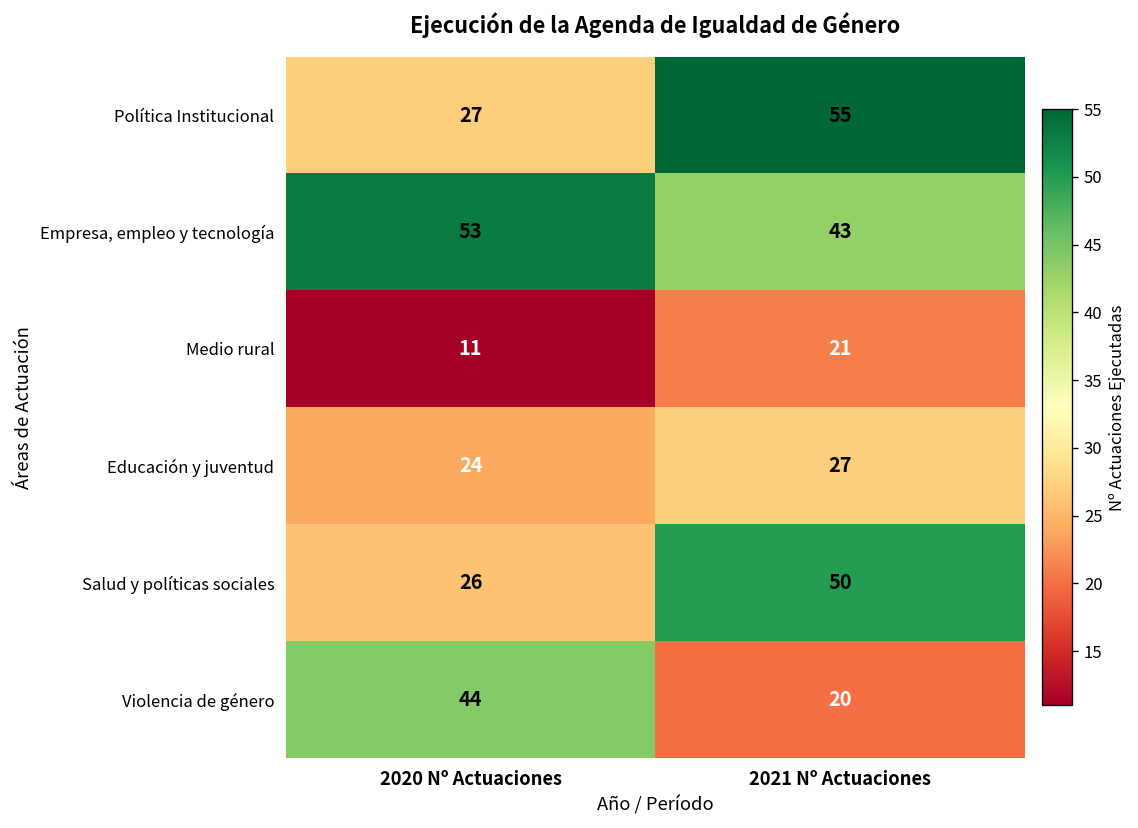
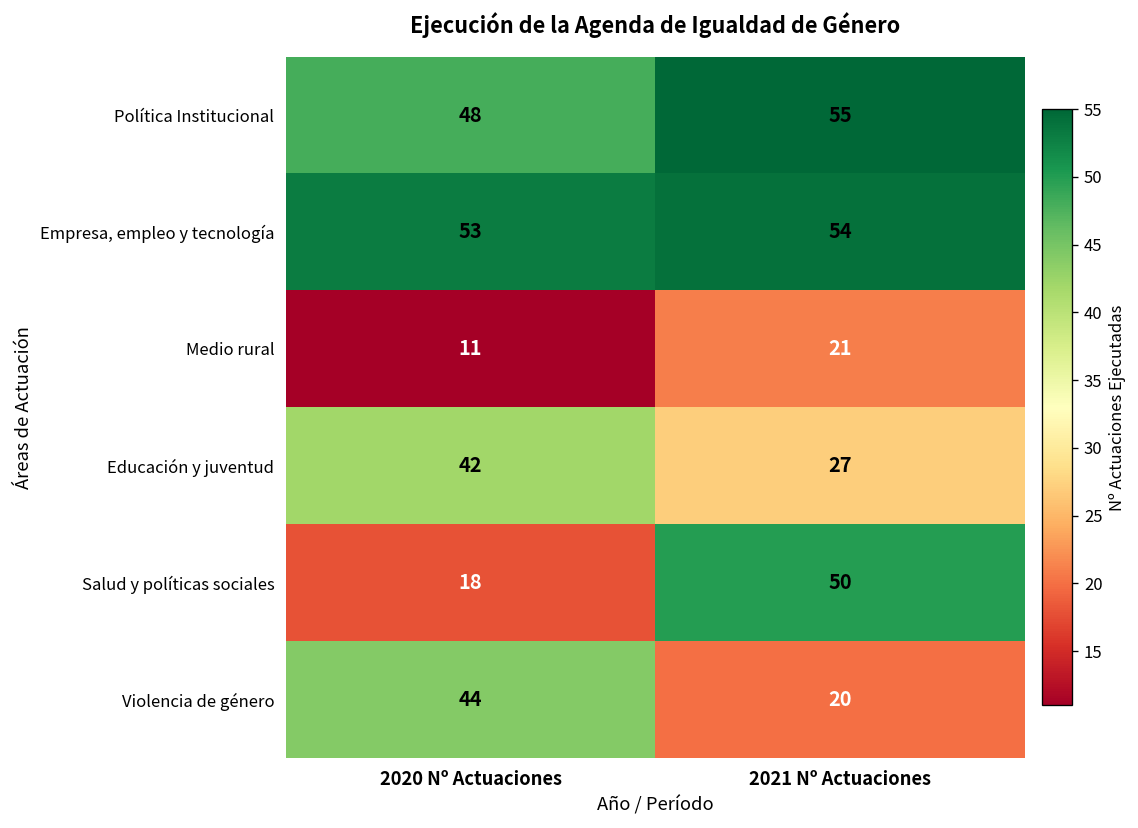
  {
    "Política Institucional": {
-     "2020 Nº Actuaciones": 27,
+     "2020 Nº Actuaciones": 48,
      "2021 Nº Actuaciones": 55
    },
    "Empresa, empleo y tecnología": {
      "2020 Nº Actuaciones": 53,
-     "2021 Nº Actuaciones": 43
+     "2021 Nº Actuaciones": 54
    },
    "Medio rural": {
      "2020 Nº Actuaciones": 11,
      "2021 Nº Actuaciones": 21
    },
    "Educación y juventud": {
-     "2020 Nº Actuaciones": 24,
+     "2020 Nº Actuaciones": 42,
      "2021 Nº Actuaciones": 27
    },
    "Salud y políticas sociales": {
-     "2020 Nº Actuaciones": 26,
+     "2020 Nº Actuaciones": 18,
      "2021 Nº Actuaciones": 50
    },
    "Violencia de género": {
      "2020 Nº Actuaciones": 44,
      "2021 Nº Actuaciones": 20
    }
  }
